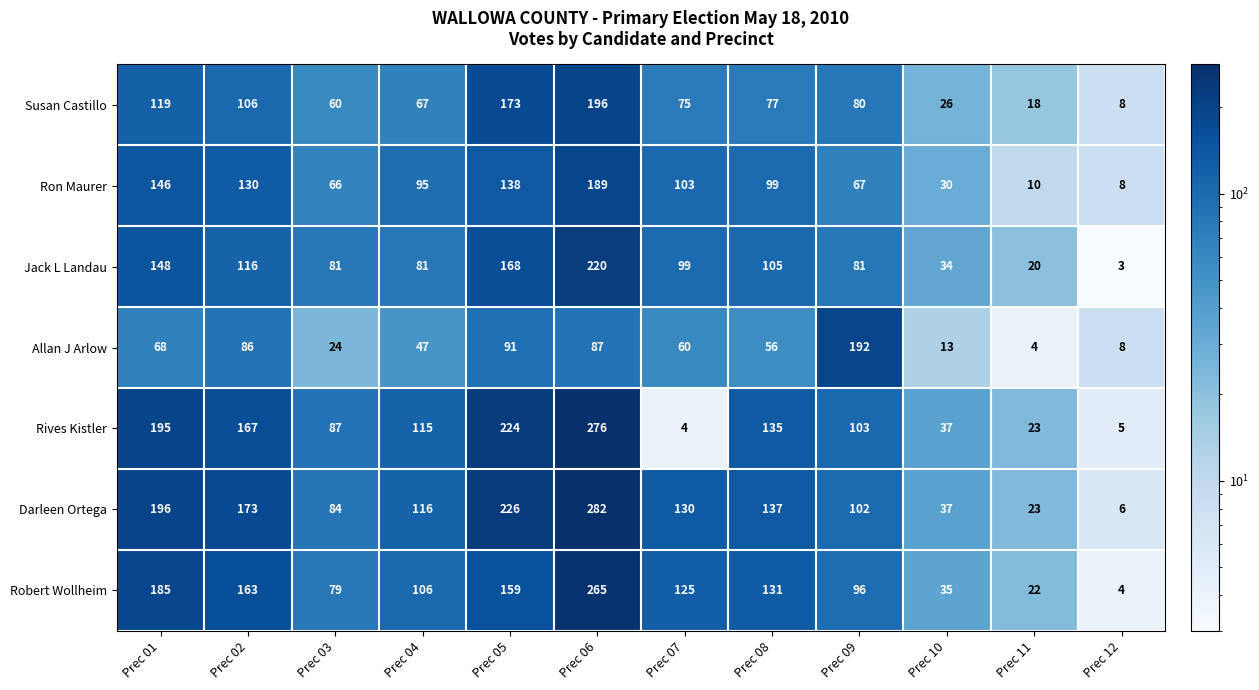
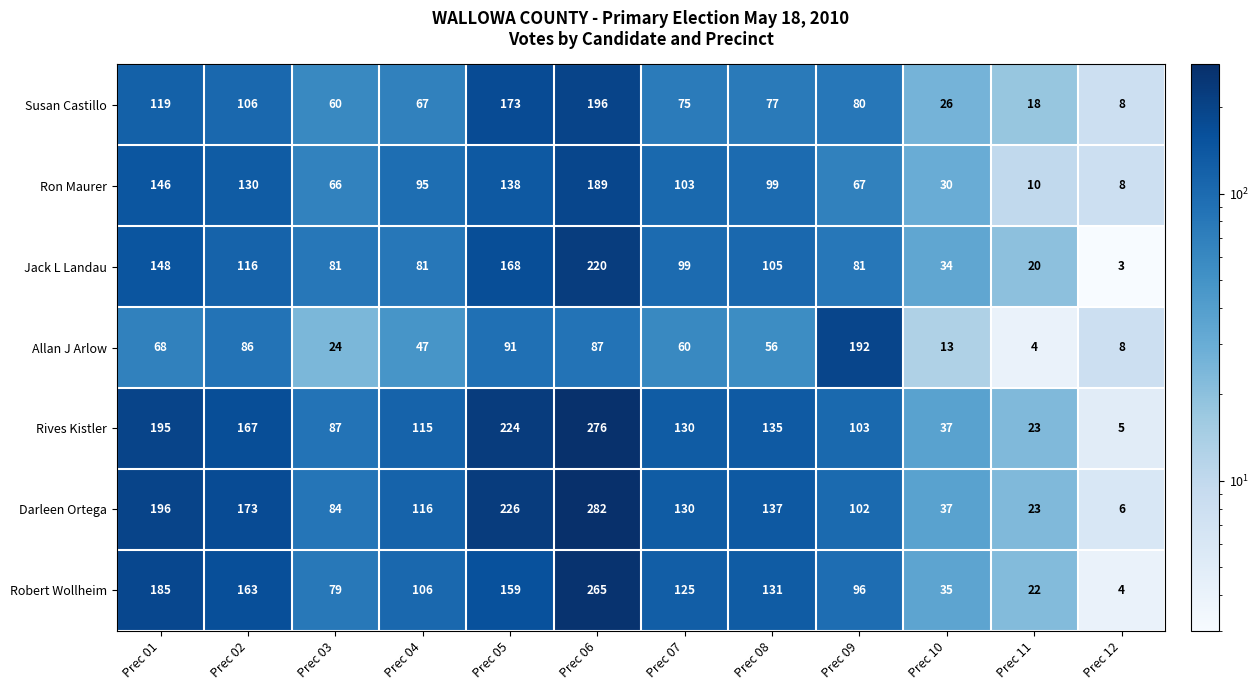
  {
    "Susan Castillo": {
      "Prec 01": 119,
      "Prec 02": 106,
      "Prec 03": 60,
      "Prec 04": 67,
      "Prec 05": 173,
      "Prec 06": 196,
      "Prec 07": 75,
      "Prec 08": 77,
      "Prec 09": 80,
      "Prec 10": 26,
      "Prec 11": 18,
      "Prec 12": 8
    },
    "Ron Maurer": {
      "Prec 01": 146,
      "Prec 02": 130,
      "Prec 03": 66,
      "Prec 04": 95,
      "Prec 05": 138,
      "Prec 06": 189,
      "Prec 07": 103,
      "Prec 08": 99,
      "Prec 09": 67,
      "Prec 10": 30,
      "Prec 11": 10,
      "Prec 12": 8
    },
    "Jack L Landau": {
      "Prec 01": 148,
      "Prec 02": 116,
      "Prec 03": 81,
      "Prec 04": 81,
      "Prec 05": 168,
      "Prec 06": 220,
      "Prec 07": 99,
      "Prec 08": 105,
      "Prec 09": 81,
      "Prec 10": 34,
      "Prec 11": 20,
      "Prec 12": 3
    },
    "Allan J Arlow": {
      "Prec 01": 68,
      "Prec 02": 86,
      "Prec 03": 24,
      "Prec 04": 47,
      "Prec 05": 91,
      "Prec 06": 87,
      "Prec 07": 60,
      "Prec 08": 56,
      "Prec 09": 192,
      "Prec 10": 13,
      "Prec 11": 4,
      "Prec 12": 8
    },
    "Rives Kistler": {
      "Prec 01": 195,
      "Prec 02": 167,
      "Prec 03": 87,
      "Prec 04": 115,
      "Prec 05": 224,
      "Prec 06": 276,
-     "Prec 07": 4,
+     "Prec 07": 130,
      "Prec 08": 135,
      "Prec 09": 103,
      "Prec 10": 37,
      "Prec 11": 23,
      "Prec 12": 5
    },
    "Darleen Ortega": {
      "Prec 01": 196,
      "Prec 02": 173,
      "Prec 03": 84,
      "Prec 04": 116,
      "Prec 05": 226,
      "Prec 06": 282,
      "Prec 07": 130,
      "Prec 08": 137,
      "Prec 09": 102,
      "Prec 10": 37,
      "Prec 11": 23,
      "Prec 12": 6
    },
    "Robert Wollheim": {
      "Prec 01": 185,
      "Prec 02": 163,
      "Prec 03": 79,
      "Prec 04": 106,
      "Prec 05": 159,
      "Prec 06": 265,
      "Prec 07": 125,
      "Prec 08": 131,
      "Prec 09": 96,
      "Prec 10": 35,
      "Prec 11": 22,
      "Prec 12": 4
    }
  }
